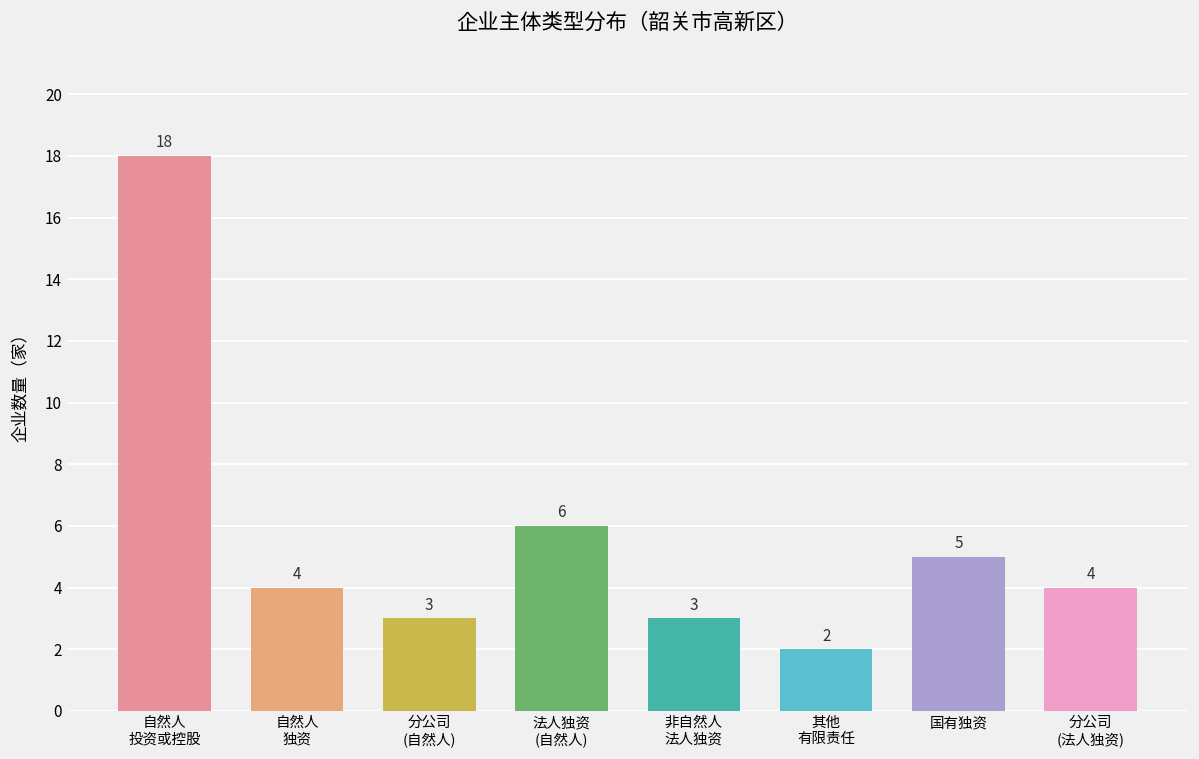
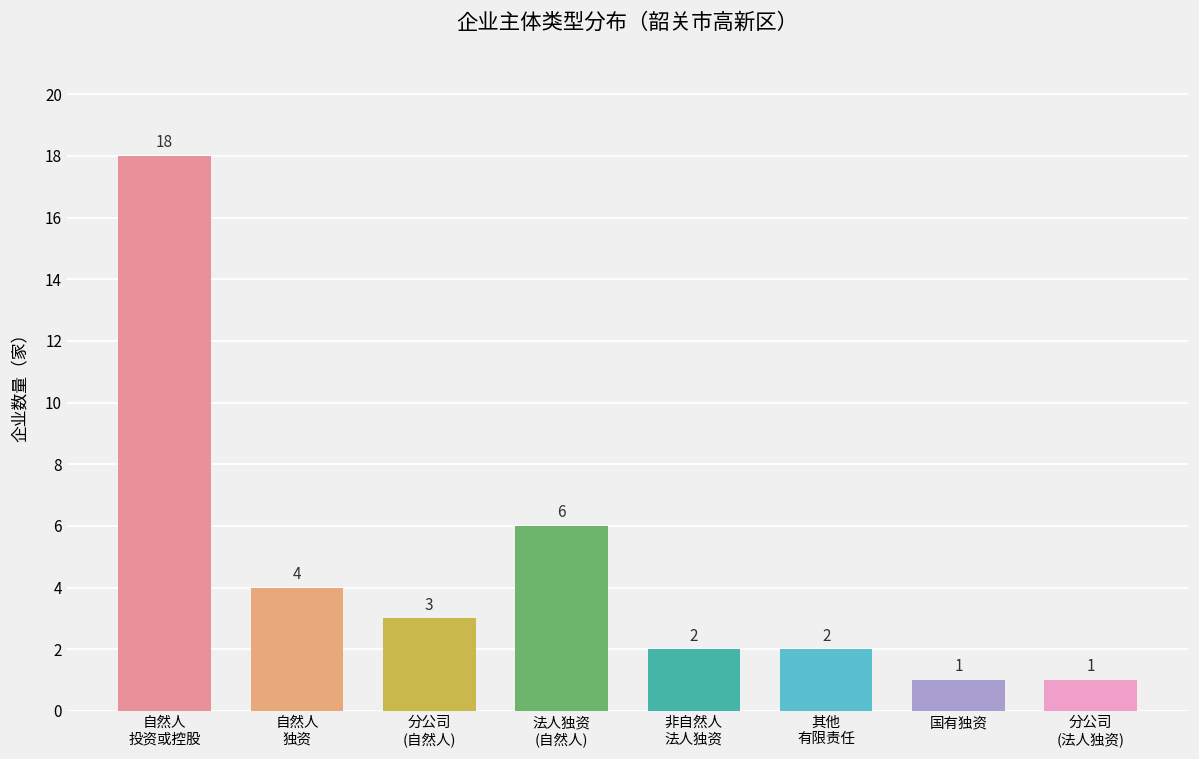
  {
    "自然人 投资或控股": 18,
    "自然人 独资": 4,
    "分公司 (自然人)": 3,
    "法人独资 (自然人)": 6,
-   "非自然人 法人独资": 3,
+   "非自然人 法人独资": 2,
    "其他 有限责任": 2,
-   "国有独资": 5,
-   "分公司 (法人独资)": 4
+   "国有独资": 1,
+   "分公司 (法人独资)": 1
  }
